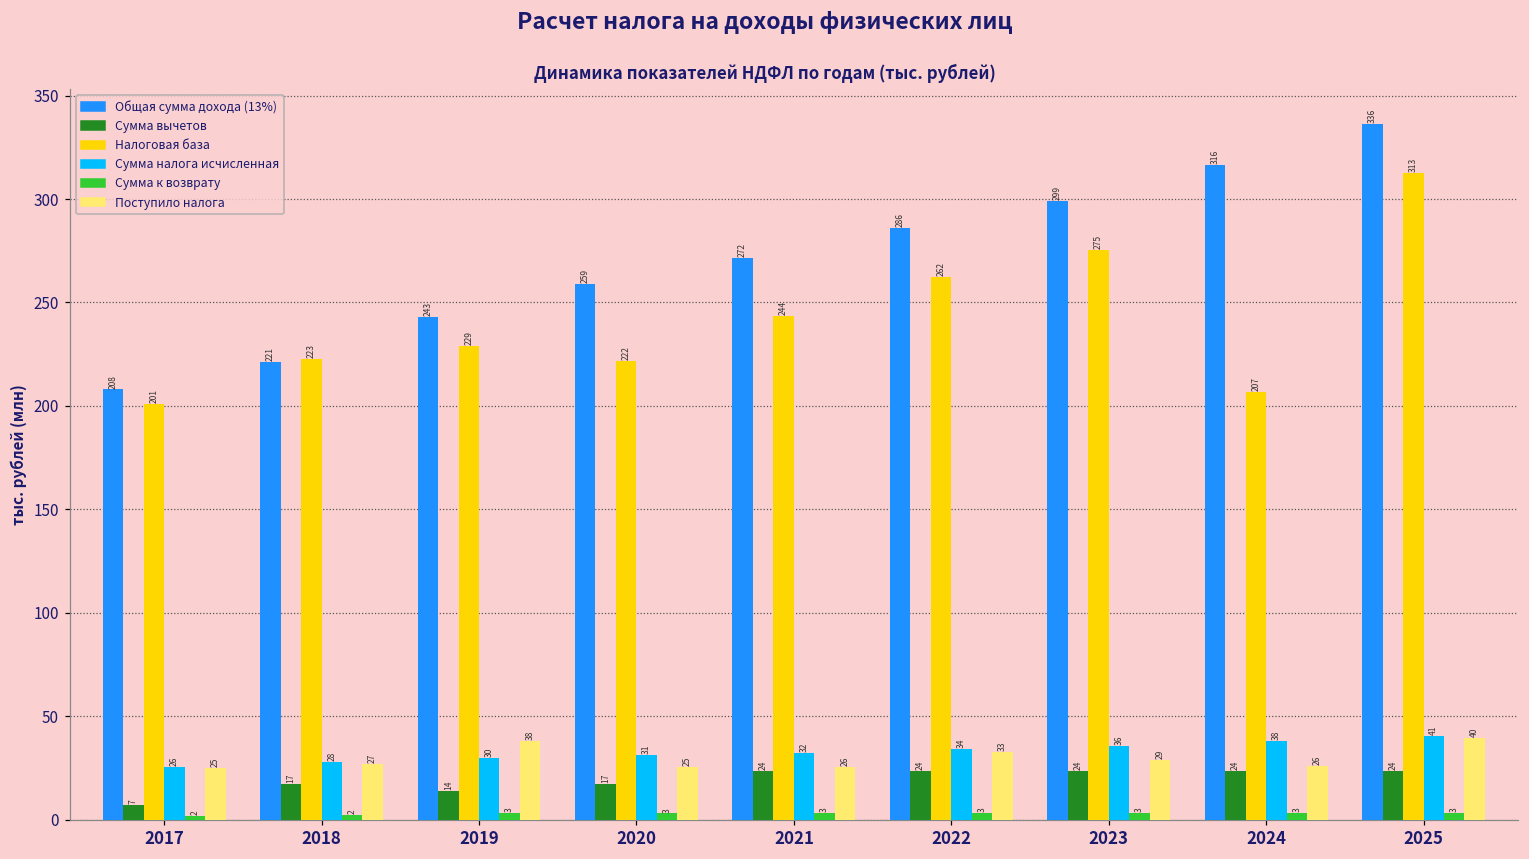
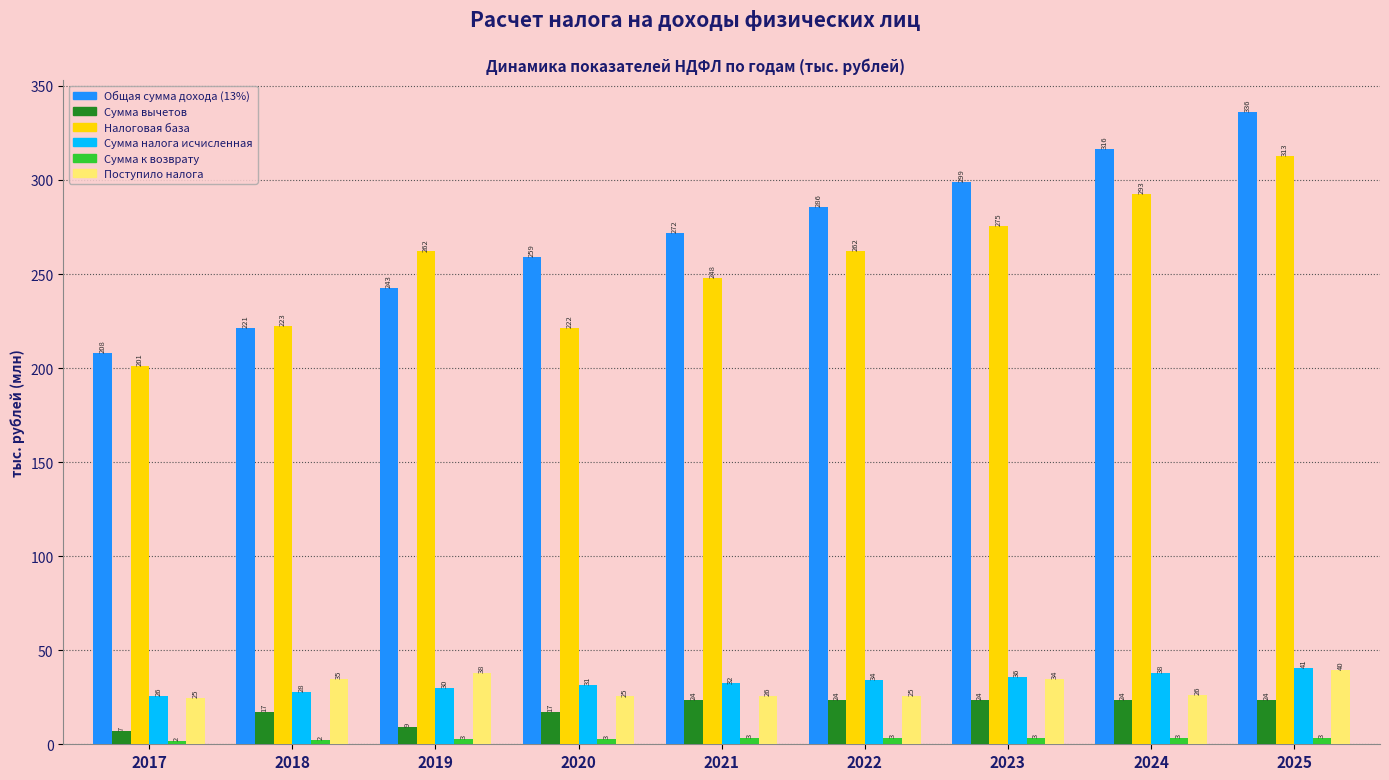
  {
    "Сумма вычетов": {
      "2017": 7,
      "2018": 17,
-     "2019": 14,
+     "2019": 9,
      "2020": 17,
      "2021": 24,
      "2022": 24,
      "2023": 24,
      "2024": 24,
      "2025": 24
    },
    "Налоговая база": {
      "2017": 201,
      "2018": 223,
-     "2019": 229,
+     "2019": 262,
      "2020": 222,
-     "2021": 244,
+     "2021": 248,
      "2022": 262,
      "2023": 275,
-     "2024": 207,
+     "2024": 293,
      "2025": 313
    },
    "Сумма к возврату": {
      "2017": 2,
      "2018": 2,
      "2019": 3,
      "2020": 3,
      "2021": 3,
      "2022": 3,
      "2023": 3,
      "2024": 3,
      "2025": 3
    },
    "Поступило налога": {
      "2017": 25,
-     "2018": 27,
+     "2018": 35,
      "2019": 38,
      "2020": 25,
      "2021": 26,
-     "2022": 33,
-     "2023": 29,
+     "2022": 25,
+     "2023": 34,
      "2024": 26,
      "2025": 40
    }
  }
